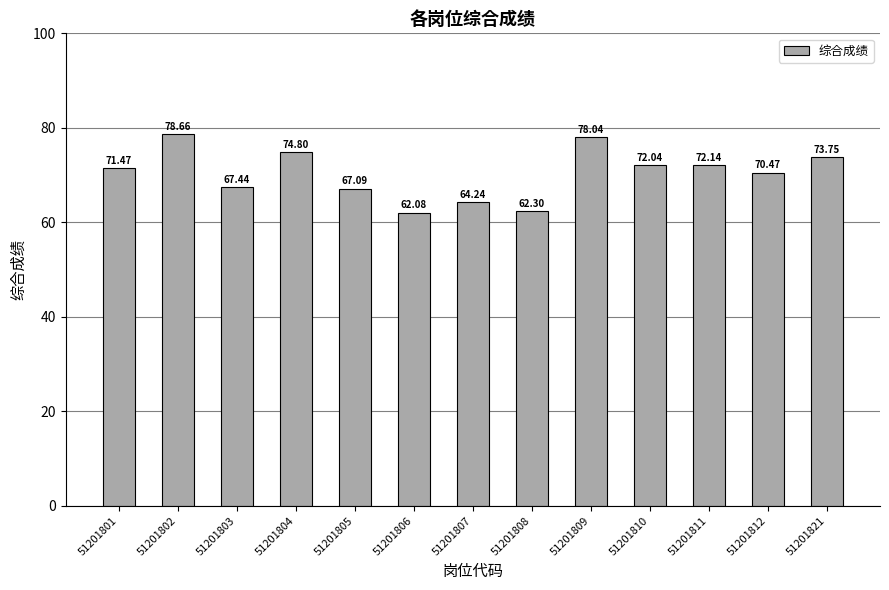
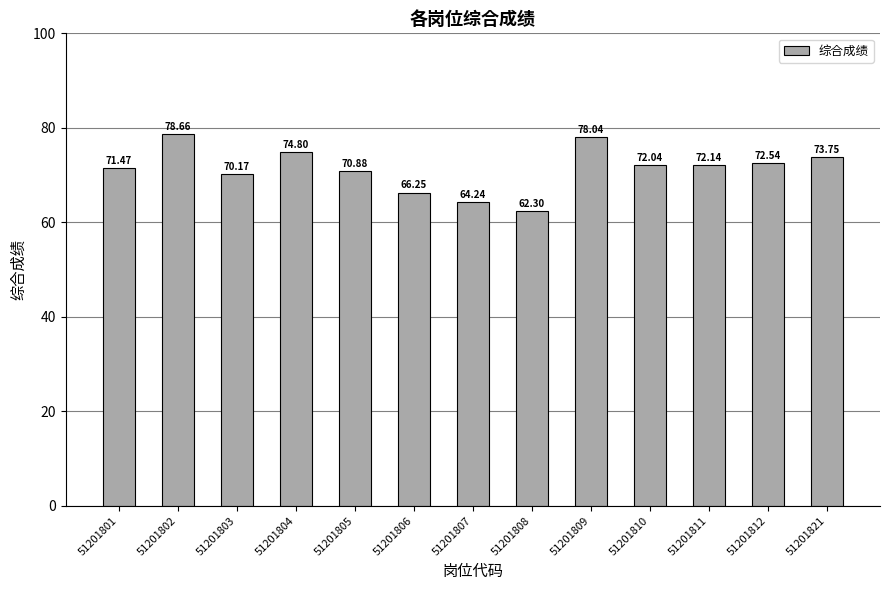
  {
    "51201801": 71.47,
    "51201802": 78.66,
-   "51201803": 67.44,
+   "51201803": 70.17,
    "51201804": 74.80,
-   "51201805": 67.09,
-   "51201806": 62.08,
+   "51201805": 70.88,
+   "51201806": 66.25,
    "51201807": 64.24,
    "51201808": 62.30,
    "51201809": 78.04,
    "51201810": 72.04,
    "51201811": 72.14,
-   "51201812": 70.47,
+   "51201812": 72.54,
    "51201821": 73.75
  }
